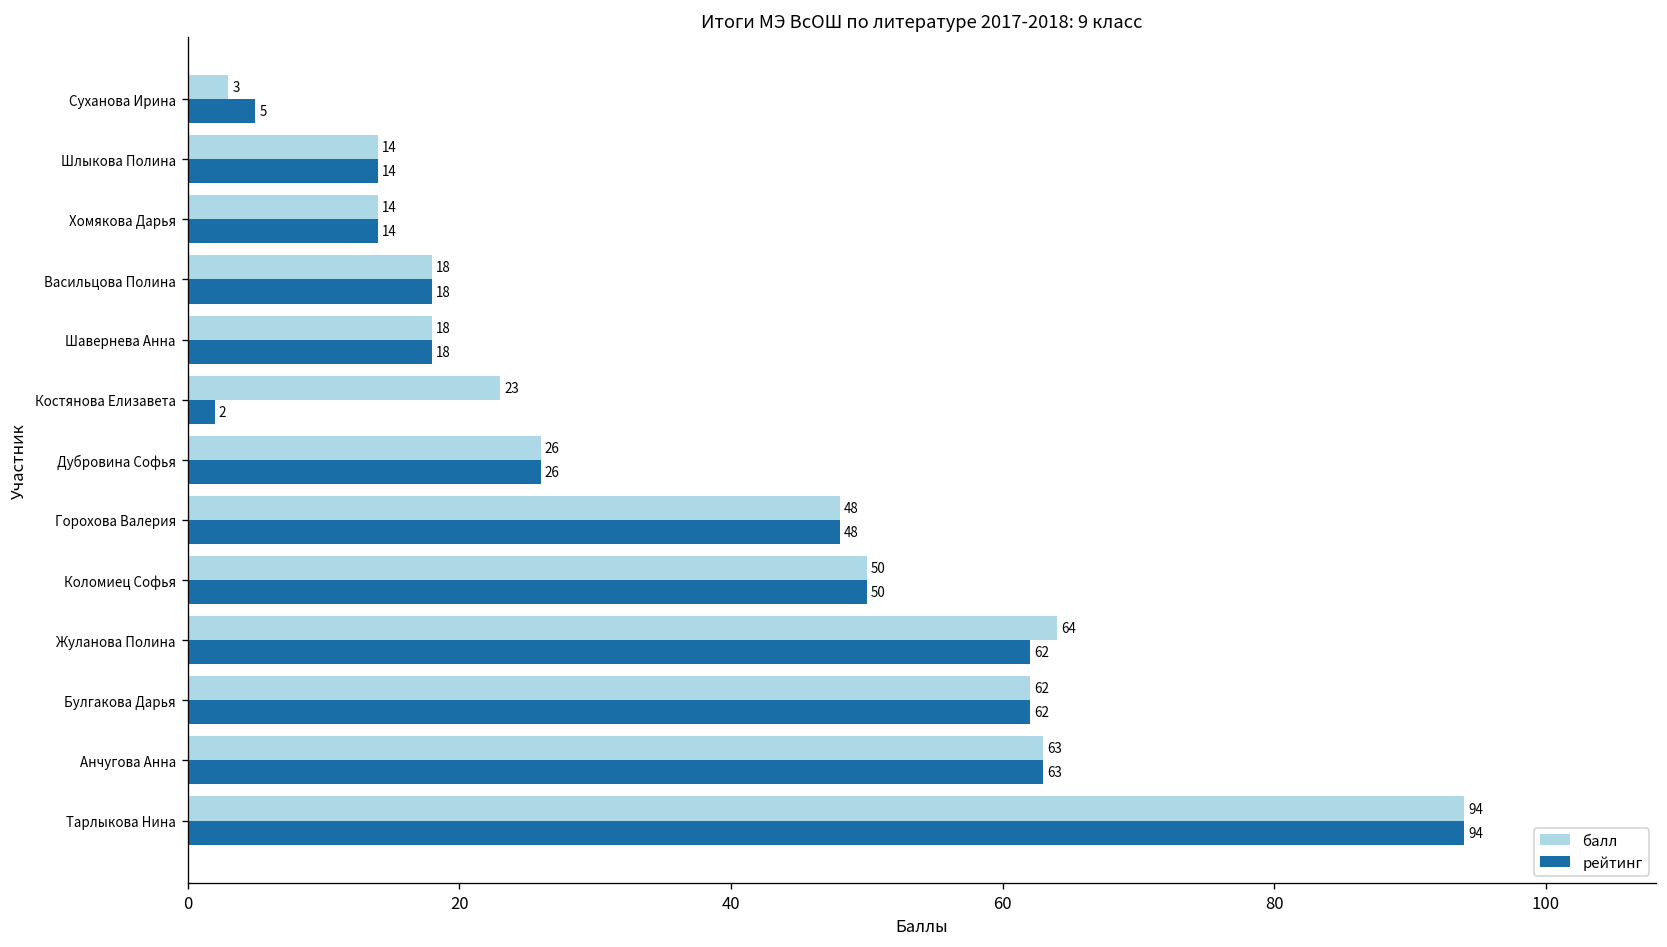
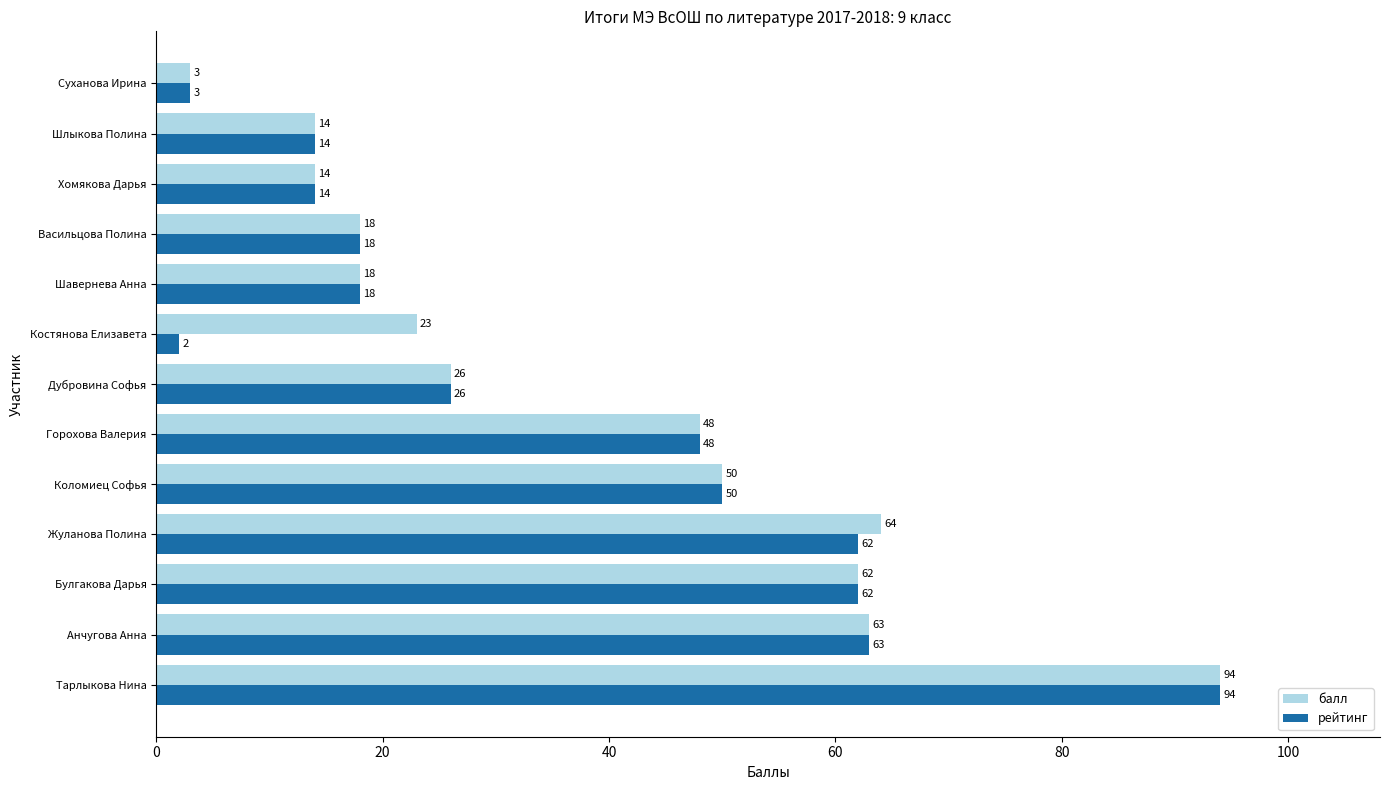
  {
    "балл": {
      "Суханова Ирина": 3,
      "Шлыкова Полина": 14,
      "Хомякова Дарья": 14,
      "Васильцова Полина": 18,
      "Шавернева Анна": 18,
      "Костянова Елизавета": 23,
      "Дубровина Софья": 26,
      "Горохова Валерия": 48,
      "Коломиец Софья": 50,
      "Жуланова Полина": 64,
      "Булгакова Дарья": 62,
      "Анчугова Анна": 63,
      "Тарлыкова Нина": 94
    },
    "рейтинг": {
-     "Суханова Ирина": 5,
+     "Суханова Ирина": 3,
      "Шлыкова Полина": 14,
      "Хомякова Дарья": 14,
      "Васильцова Полина": 18,
      "Шавернева Анна": 18,
      "Костянова Елизавета": 2,
      "Дубровина Софья": 26,
      "Горохова Валерия": 48,
      "Коломиец Софья": 50,
      "Жуланова Полина": 62,
      "Булгакова Дарья": 62,
      "Анчугова Анна": 63,
      "Тарлыкова Нина": 94
    }
  }
